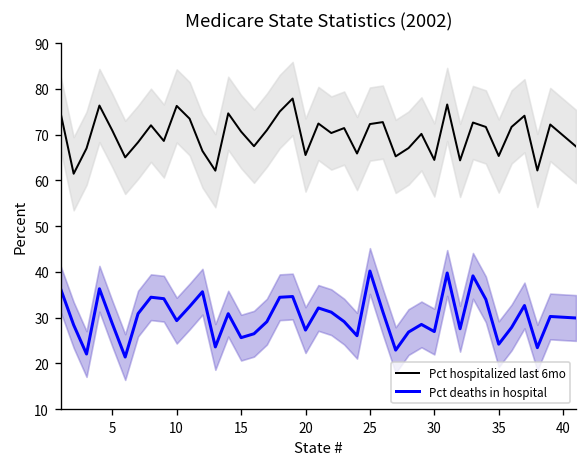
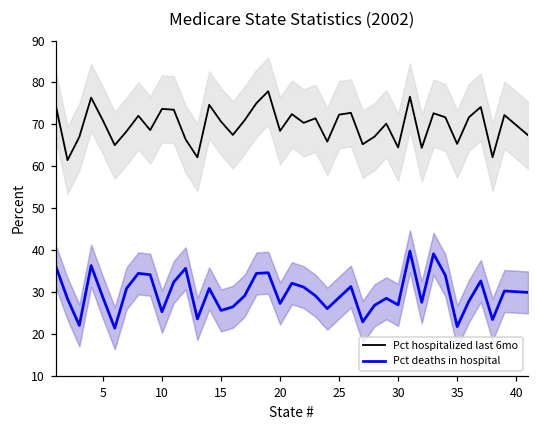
  {
    "Pct hospitalized last 6mo": {
      "5": 71,
-     "10": 76,
+     "10": 74,
      "15": 71,
-     "20": 66,
+     "20": 68,
      "25": 72,
      "30": 64,
      "35": 65
    },
    "Pct deaths in hospital": {
      "5": 29,
-     "10": 29,
+     "10": 25,
      "15": 26,
      "20": 27,
-     "25": 40,
+     "25": 29,
      "30": 27,
-     "35": 24
+     "35": 22
    }
  }
